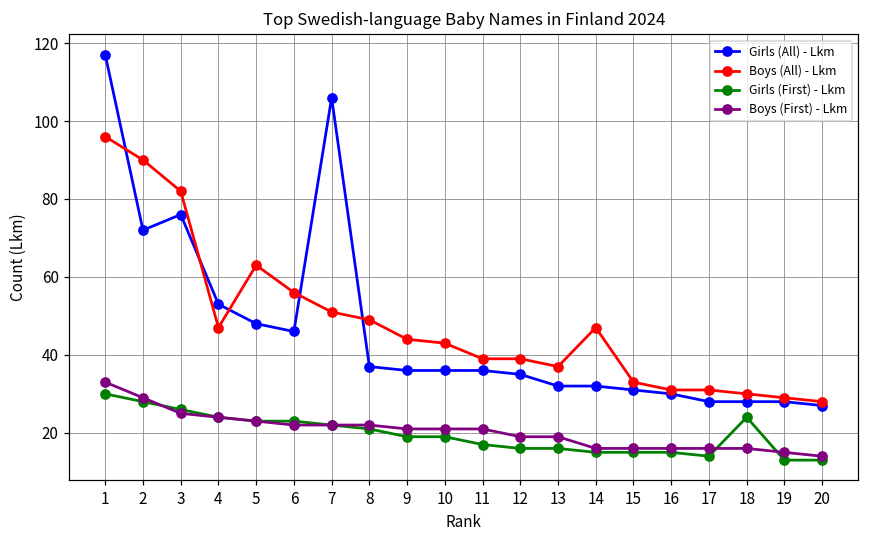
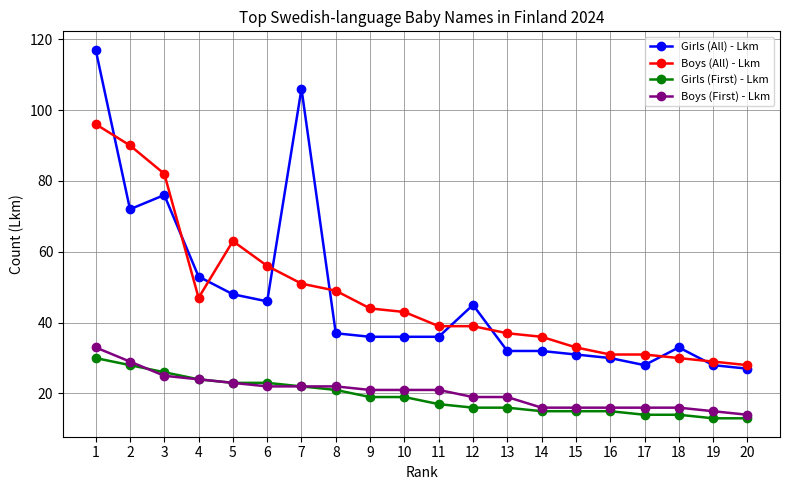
  {
    "Girls (All) - Lkm": {
      "1": 117,
      "2": 72,
      "3": 76,
      "4": 53,
      "5": 48,
      "6": 46,
      "7": 106,
      "8": 37,
      "9": 36,
      "10": 36,
      "11": 36,
-     "12": 35,
+     "12": 45,
      "13": 32,
      "14": 32,
      "15": 31,
      "16": 30,
      "17": 28,
-     "18": 28,
+     "18": 33,
      "19": 28,
      "20": 27
    },
    "Boys (All) - Lkm": {
      "1": 96,
      "2": 90,
      "3": 82,
      "4": 47,
      "5": 63,
      "6": 56,
      "7": 51,
      "8": 49,
      "9": 44,
      "10": 43,
      "11": 39,
      "12": 39,
      "13": 37,
-     "14": 47,
+     "14": 36,
      "15": 33,
      "16": 31,
      "17": 31,
      "18": 30,
      "19": 29,
      "20": 28
    },
    "Girls (First) - Lkm": {
      "1": 30,
      "2": 28,
      "3": 26,
      "6": 23,
      "8": 21,
      "9": 19,
      "10": 19,
      "11": 17,
      "12": 16,
      "13": 16,
      "14": 15,
      "15": 15,
      "16": 15,
      "17": 14,
-     "18": 24,
+     "18": 14,
      "19": 13,
      "20": 13
    },
    "Boys (First) - Lkm": {
      "1": 33,
      "2": 29,
      "3": 25,
      "6": 22,
      "8": 22,
      "9": 21,
      "10": 21,
      "11": 21,
      "12": 19,
      "13": 19,
      "14": 16,
      "15": 16,
      "16": 16,
      "17": 16,
      "18": 16,
      "19": 15,
      "20": 14
    }
  }
